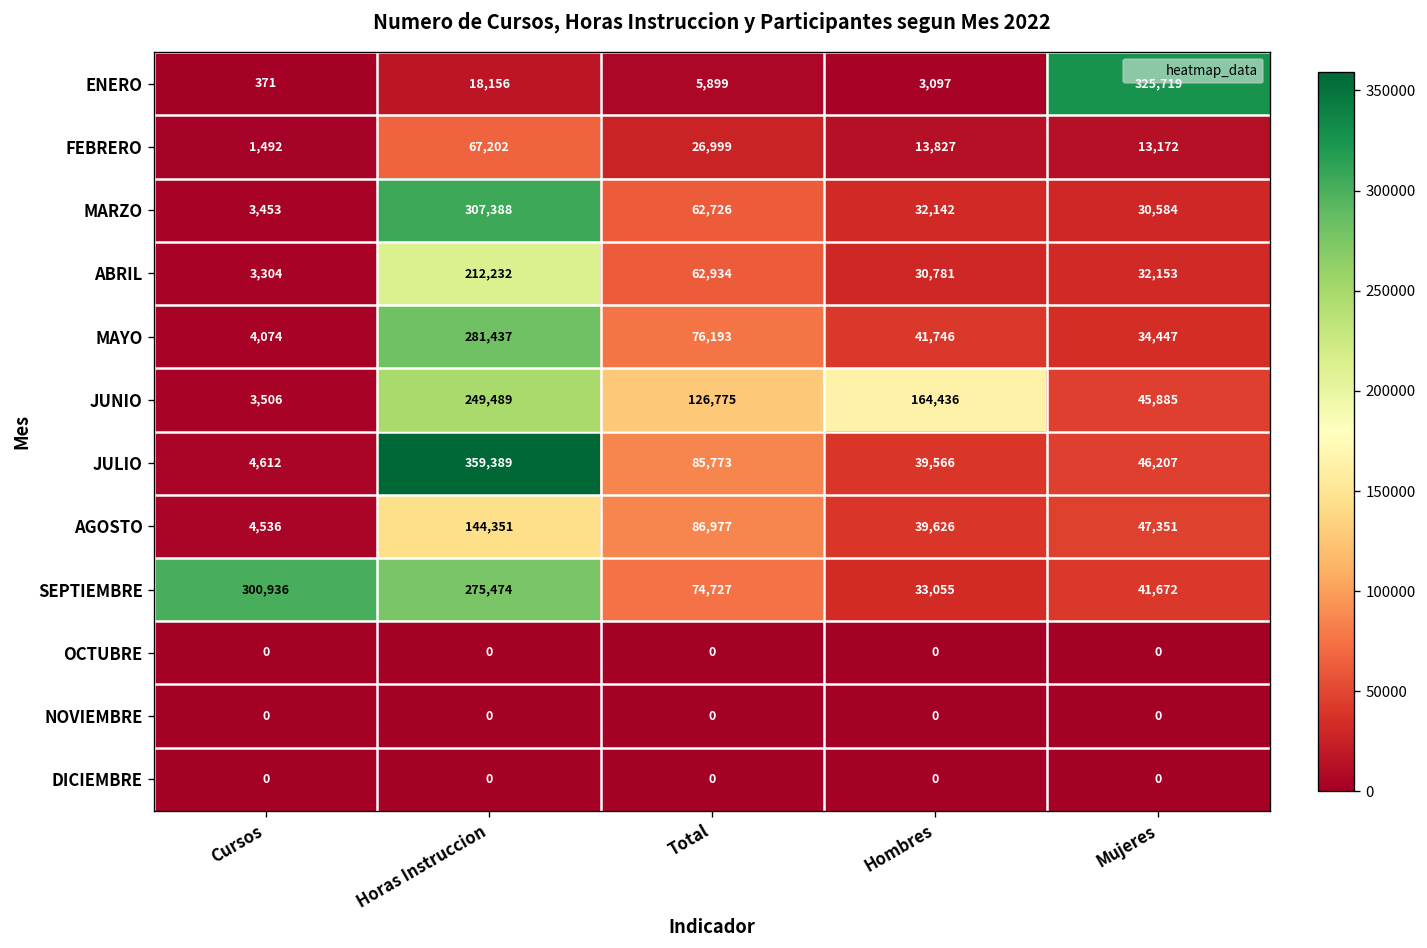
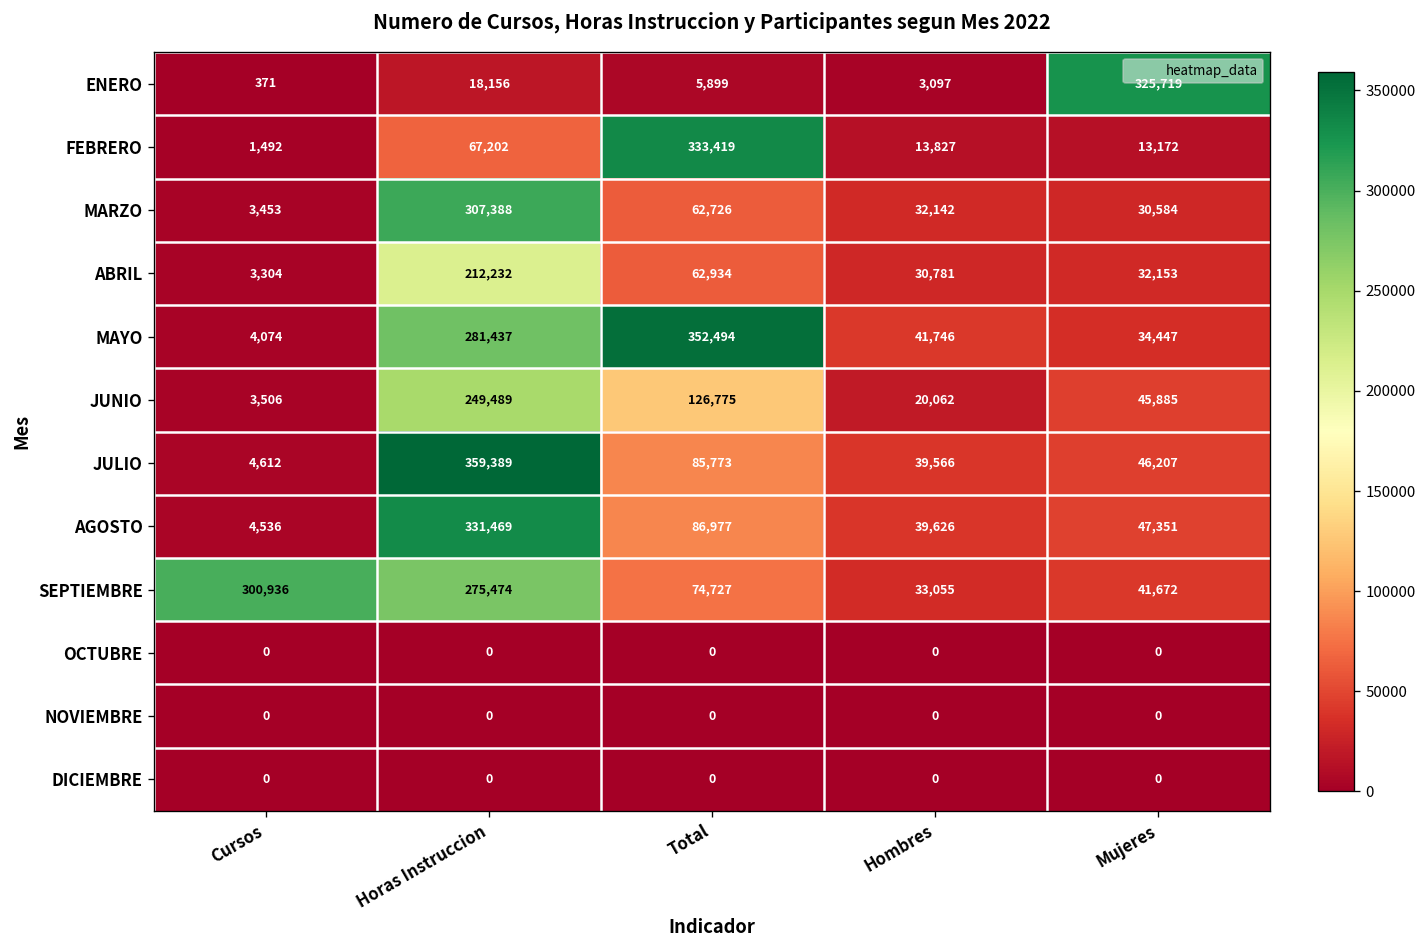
  {
    "ENERO": {
      "Cursos": "371",
      "Horas Instruccion": "18,156",
      "Total": "5,899",
      "Hombres": "3,097"
    },
    "FEBRERO": {
      "Cursos": "1,492",
      "Horas Instruccion": "67,202",
-     "Total": "26,999",
+     "Total": "333,419",
      "Hombres": "13,827",
      "Mujeres": "13,172"
    },
    "MARZO": {
      "Cursos": "3,453",
      "Horas Instruccion": "307,388",
      "Total": "62,726",
      "Hombres": "32,142",
      "Mujeres": "30,584"
    },
    "ABRIL": {
      "Cursos": "3,304",
      "Horas Instruccion": "212,232",
      "Total": "62,934",
      "Hombres": "30,781",
      "Mujeres": "32,153"
    },
    "MAYO": {
      "Cursos": "4,074",
      "Horas Instruccion": "281,437",
-     "Total": "76,193",
+     "Total": "352,494",
      "Hombres": "41,746",
      "Mujeres": "34,447"
    },
    "JUNIO": {
      "Cursos": "3,506",
      "Horas Instruccion": "249,489",
      "Total": "126,775",
-     "Hombres": "164,436",
+     "Hombres": "20,062",
      "Mujeres": "45,885"
    },
    "JULIO": {
      "Cursos": "4,612",
      "Horas Instruccion": "359,389",
      "Total": "85,773",
      "Hombres": "39,566",
      "Mujeres": "46,207"
    },
    "AGOSTO": {
      "Cursos": "4,536",
-     "Horas Instruccion": "144,351",
+     "Horas Instruccion": "331,469",
      "Total": "86,977",
      "Hombres": "39,626",
      "Mujeres": "47,351"
    },
    "SEPTIEMBRE": {
      "Cursos": "300,936",
      "Horas Instruccion": "275,474",
      "Total": "74,727",
      "Hombres": "33,055",
      "Mujeres": "41,672"
    },
    "OCTUBRE": {
      "Cursos": "0",
      "Horas Instruccion": "0",
      "Total": "0",
      "Hombres": "0",
      "Mujeres": "0"
    },
    "NOVIEMBRE": {
      "Cursos": "0",
      "Horas Instruccion": "0",
      "Total": "0",
      "Hombres": "0",
      "Mujeres": "0"
    },
    "DICIEMBRE": {
      "Cursos": "0",
      "Horas Instruccion": "0",
      "Total": "0",
      "Hombres": "0",
      "Mujeres": "0"
    }
  }
